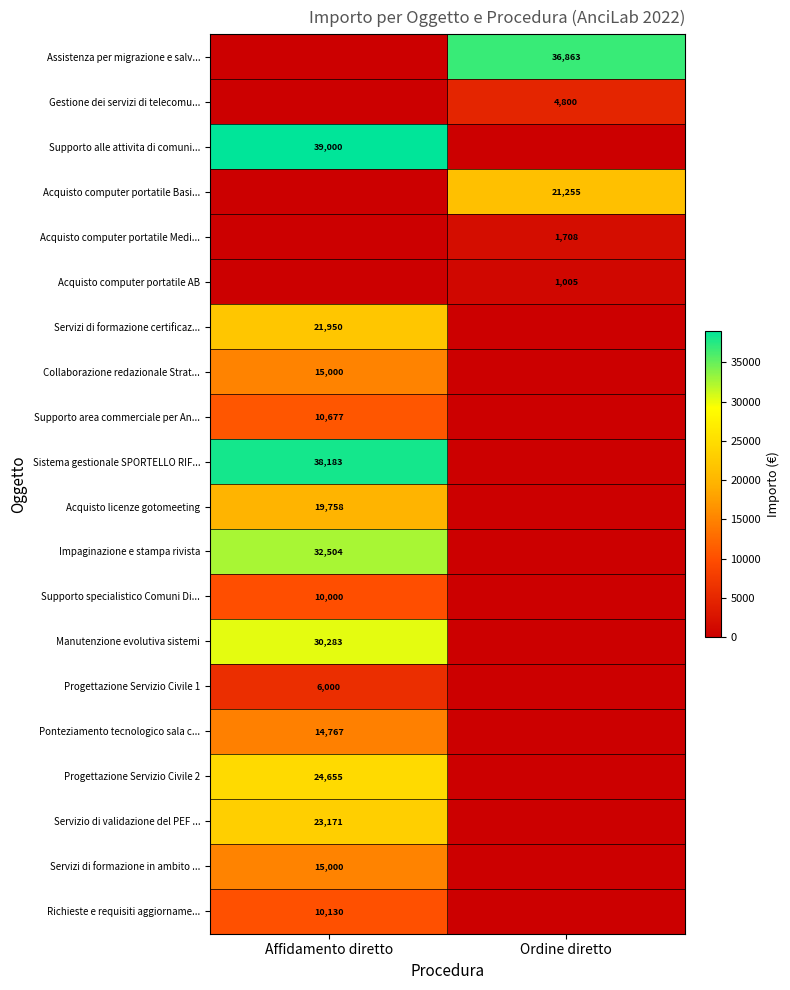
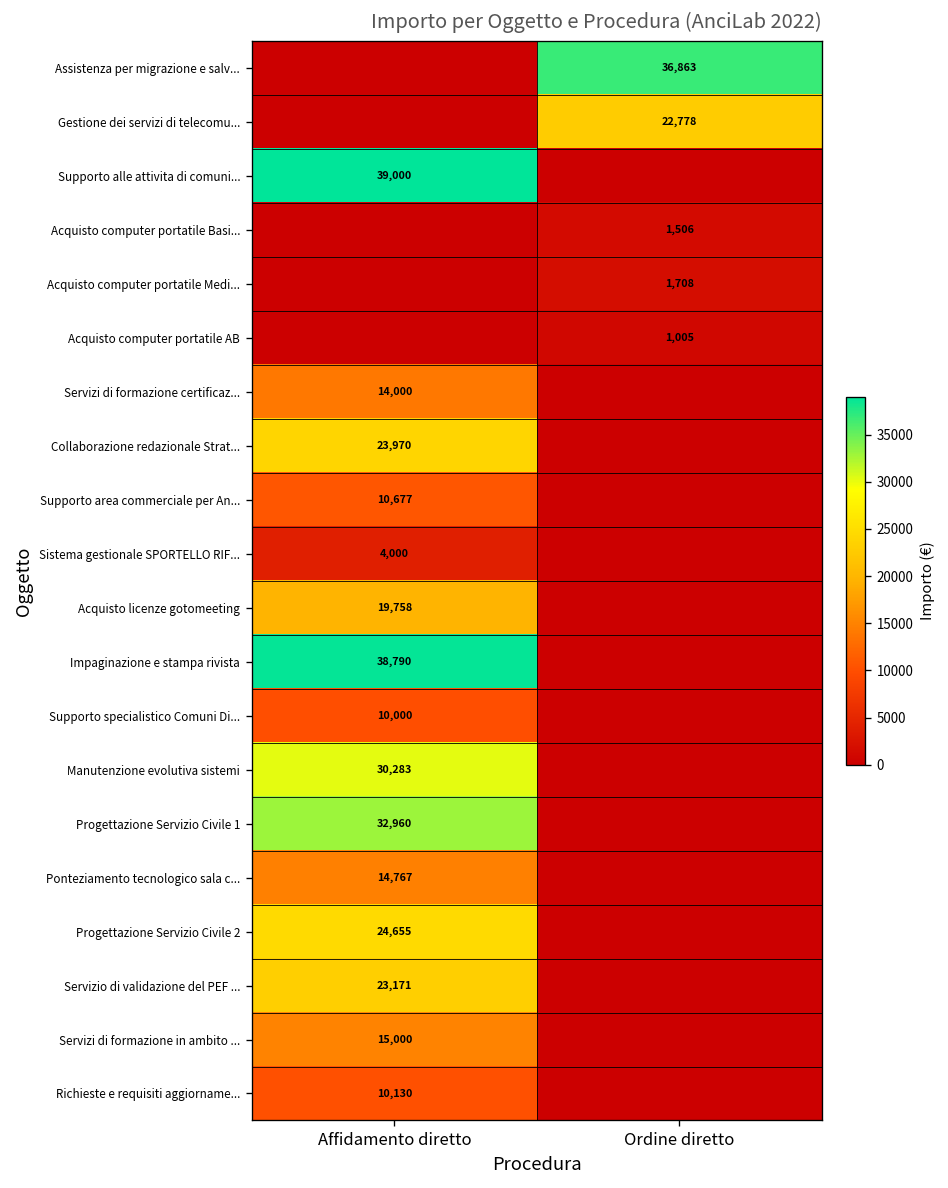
  {
    "Assistenza per migrazione e salv...": {
      "Ordine diretto": "36,863"
    },
    "Gestione dei servizi di telecomu...": {
-     "Ordine diretto": "4,800"
+     "Ordine diretto": "22,778"
    },
    "Supporto alle attivita di comuni...": {
      "Affidamento diretto": "39,000"
    },
    "Acquisto computer portatile Basi...": {
-     "Ordine diretto": "21,255"
+     "Ordine diretto": "1,506"
    },
    "Acquisto computer portatile Medi...": {
      "Ordine diretto": "1,708"
    },
    "Acquisto computer portatile AB": {
      "Ordine diretto": "1,005"
    },
    "Servizi di formazione certificaz...": {
-     "Affidamento diretto": "21,950"
+     "Affidamento diretto": "14,000"
    },
    "Collaborazione redazionale Strat...": {
-     "Affidamento diretto": "15,000"
+     "Affidamento diretto": "23,970"
    },
    "Supporto area commerciale per An...": {
      "Affidamento diretto": "10,677"
    },
    "Sistema gestionale SPORTELLO RIF...": {
-     "Affidamento diretto": "38,183"
+     "Affidamento diretto": "4,000"
    },
    "Acquisto licenze gotomeeting": {
      "Affidamento diretto": "19,758"
    },
    "Impaginazione e stampa rivista": {
-     "Affidamento diretto": "32,504"
+     "Affidamento diretto": "38,790"
    },
    "Supporto specialistico Comuni Di...": {
      "Affidamento diretto": "10,000"
    },
    "Manutenzione evolutiva sistemi": {
      "Affidamento diretto": "30,283"
    },
    "Progettazione Servizio Civile 1": {
-     "Affidamento diretto": "6,000"
+     "Affidamento diretto": "32,960"
    },
    "Ponteziamento tecnologico sala c...": {
      "Affidamento diretto": "14,767"
    },
    "Progettazione Servizio Civile 2": {
      "Affidamento diretto": "24,655"
    },
    "Servizio di validazione del PEF ...": {
      "Affidamento diretto": "23,171"
    },
    "Servizi di formazione in ambito ...": {
      "Affidamento diretto": "15,000"
    },
    "Richieste e requisiti aggiorname...": {
      "Affidamento diretto": "10,130"
    }
  }
